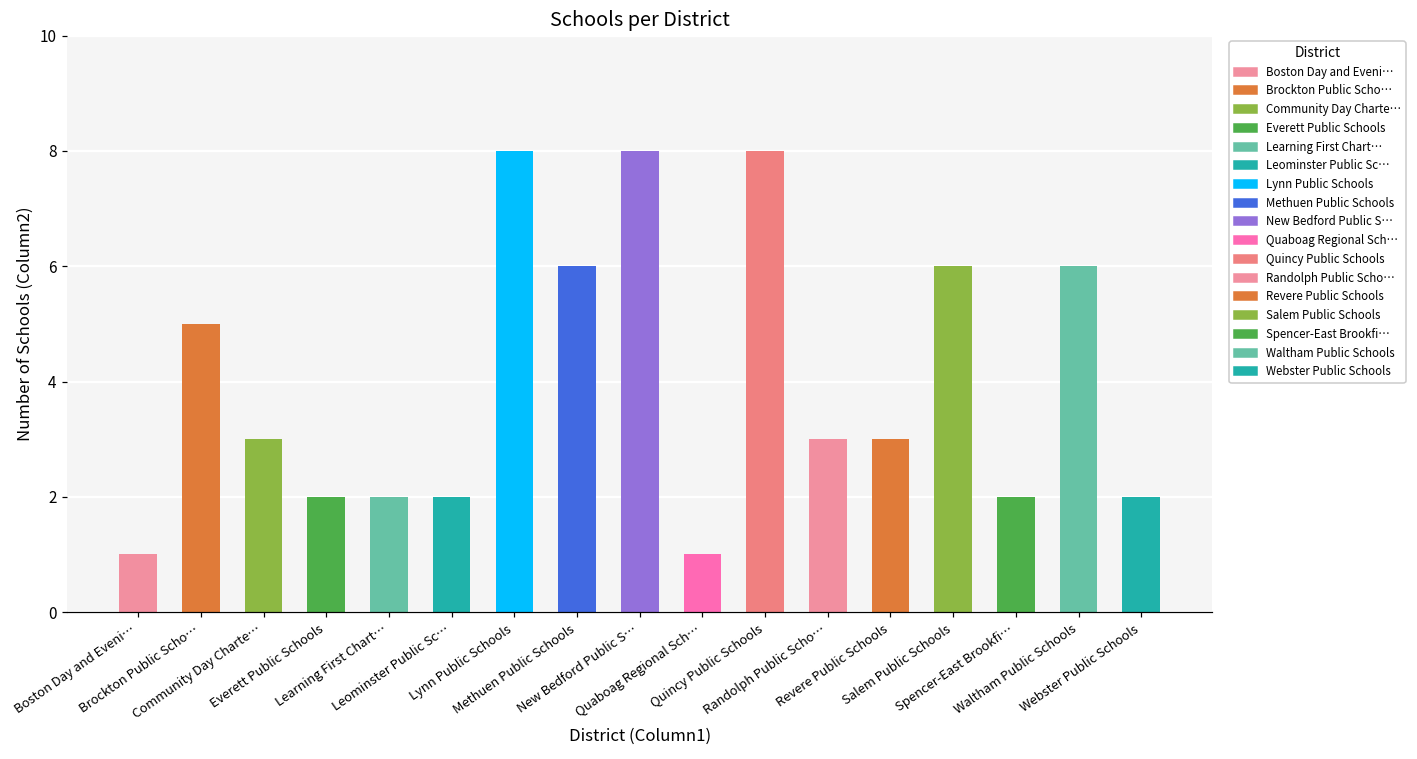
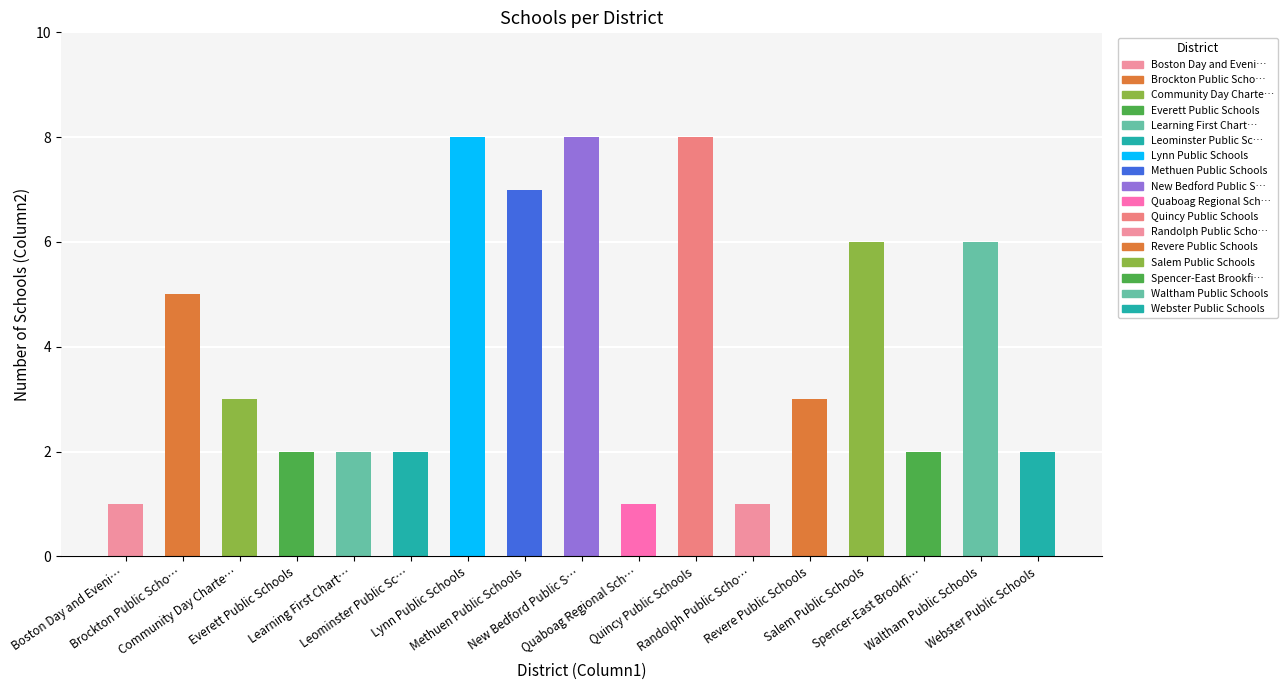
  {
    "Boston Day and Eveni…": 1,
    "Brockton Public Scho…": 5,
    "Community Day Charte…": 3,
    "Everett Public Schools": 2,
    "Learning First Chart…": 2,
    "Leominster Public Sc…": 2,
    "Lynn Public Schools": 8,
-   "Methuen Public Schools": 6,
+   "Methuen Public Schools": 7,
    "New Bedford Public S…": 8,
    "Quaboag Regional Sch…": 1,
    "Quincy Public Schools": 8,
-   "Randolph Public Scho…": 3,
+   "Randolph Public Scho…": 1,
    "Revere Public Schools": 3,
    "Salem Public Schools": 6,
    "Spencer-East Brookfi…": 2,
    "Waltham Public Schools": 6,
    "Webster Public Schools": 2
  }
